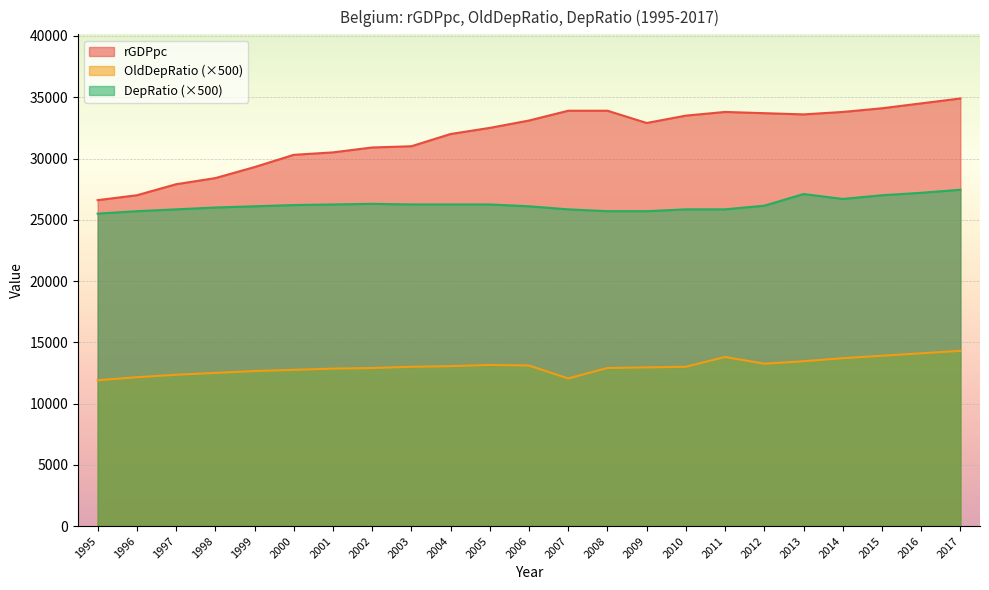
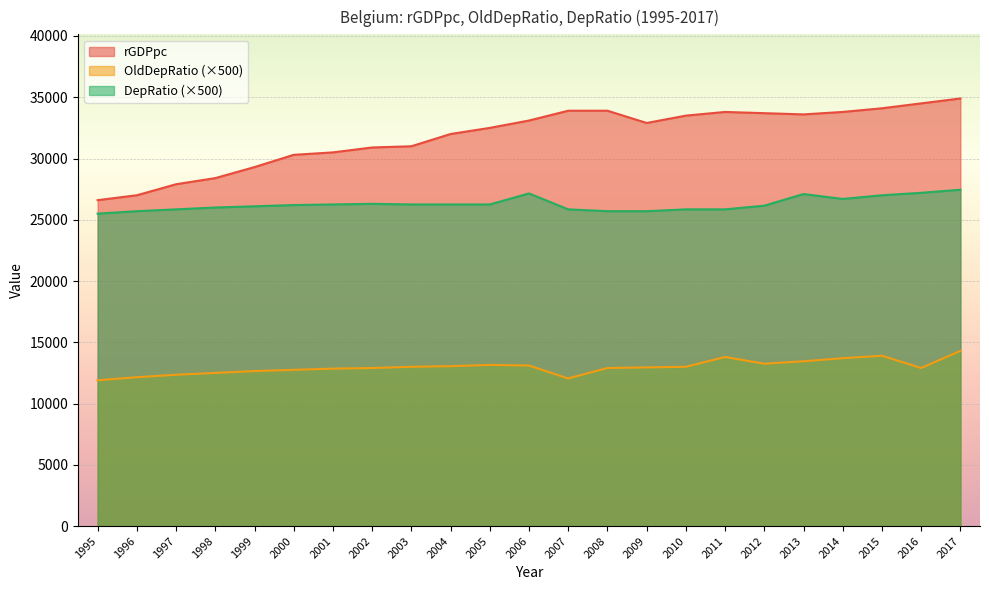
  {
    "rGDPpc": {
      "1995": 26600,
      "1996": 27000,
      "1997": 27900,
      "1998": 28400,
      "1999": 29300,
      "2000": 30300,
      "2001": 30500,
      "2002": 30900,
      "2003": 31000,
      "2004": 32000,
      "2005": 32500,
      "2006": 33100,
      "2007": 33900,
      "2008": 33900,
      "2009": 32900,
      "2010": 33500,
      "2011": 33800,
      "2012": 33700,
      "2013": 33600,
      "2014": 33800,
      "2015": 34100,
      "2016": 34500,
      "2017": 34900
    },
    "OldDepRatio (×500)": {
      "1995": 11900,
      "1996": 12200,
      "1997": 12400,
      "1998": 12500,
      "1999": 12700,
      "2000": 12800,
      "2001": 12900,
      "2002": 12900,
      "2003": 13000,
      "2004": 13100,
      "2005": 13200,
      "2006": 13100,
      "2007": 12100,
      "2008": 12900,
      "2009": 13000,
      "2010": 13000,
      "2011": 13800,
      "2012": 13300,
      "2013": 13500,
      "2014": 13700,
      "2015": 13900,
-     "2016": 14100,
+     "2016": 12900,
      "2017": 14300
    },
    "DepRatio (×500)": {
      "1995": 25500,
      "1996": 25700,
      "1997": 25900,
      "1998": 26000,
      "1999": 26100,
      "2000": 26200,
      "2001": 26300,
      "2002": 26300,
      "2003": 26300,
      "2004": 26300,
      "2005": 26300,
-     "2006": 26100,
+     "2006": 27200,
      "2007": 25900,
      "2008": 25700,
      "2009": 25700,
      "2010": 25900,
      "2011": 25900,
      "2012": 26200,
      "2013": 27100,
      "2014": 26700,
      "2015": 27000,
      "2016": 27200,
      "2017": 27500
    }
  }
